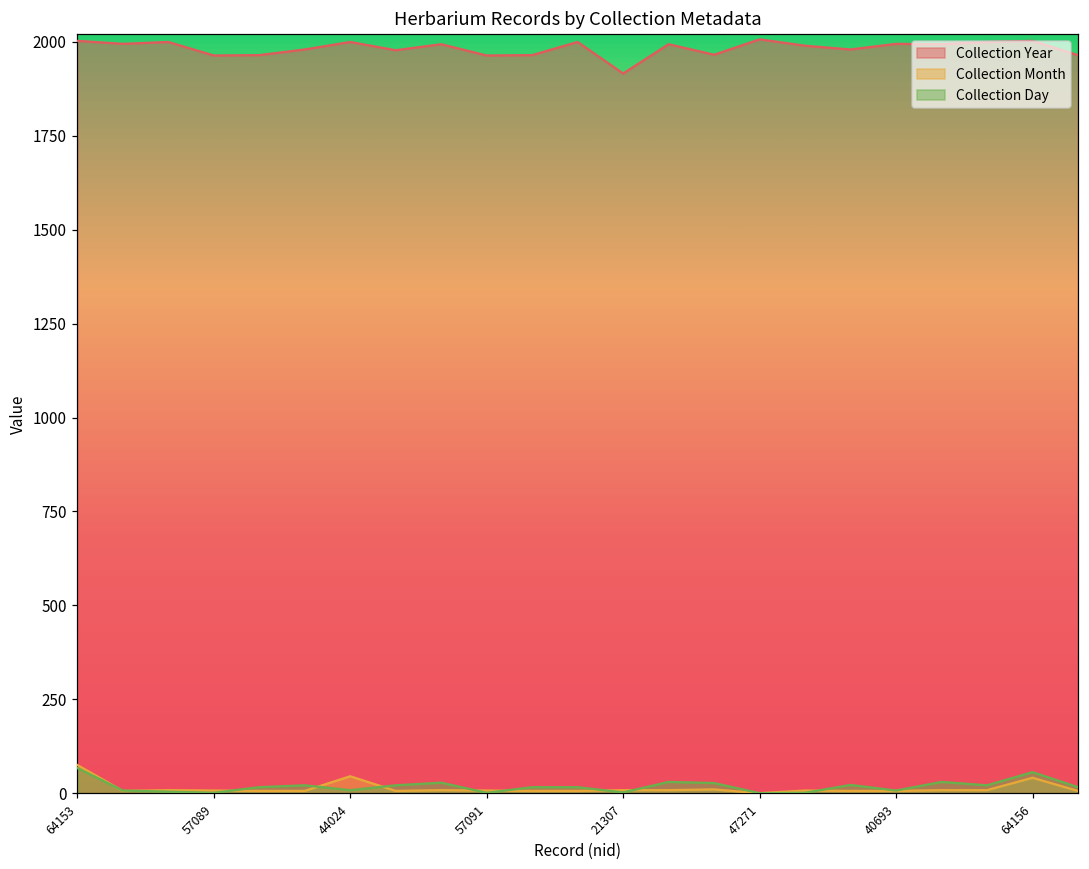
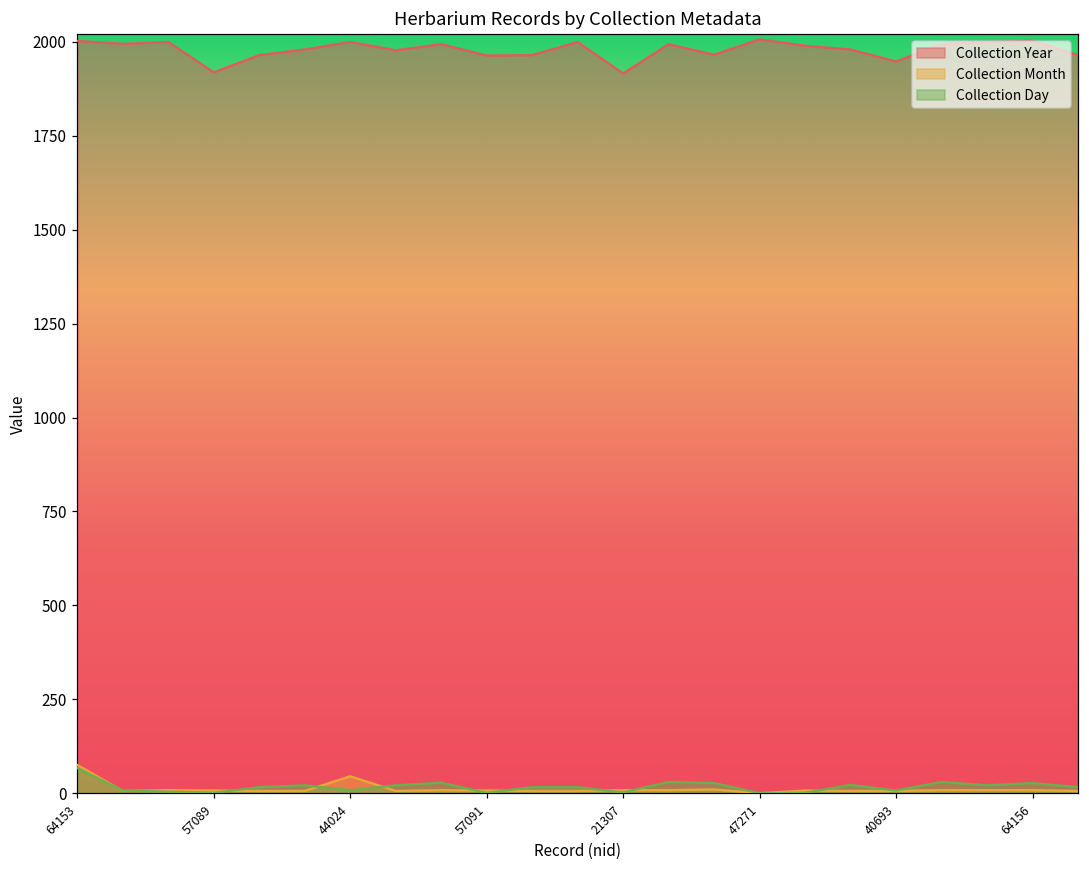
  {
    "Collection Year": {
      "64153": 2000,
-     "57089": 1960,
+     "57089": 1920,
      "44024": 2000,
      "57091": 1960,
      "21307": 1920,
      "47271": 2010,
-     "40693": 2000,
+     "40693": 1950,
      "64156": 2000
    },
    "Collection Month": {
      "64153": 80,
      "44024": 50,
-     "64156": 40
+     "64156": 10
    },
    "Collection Day": {
      "64153": 70,
      "44024": 10,
-     "64156": 60
+     "64156": 30
    }
  }
